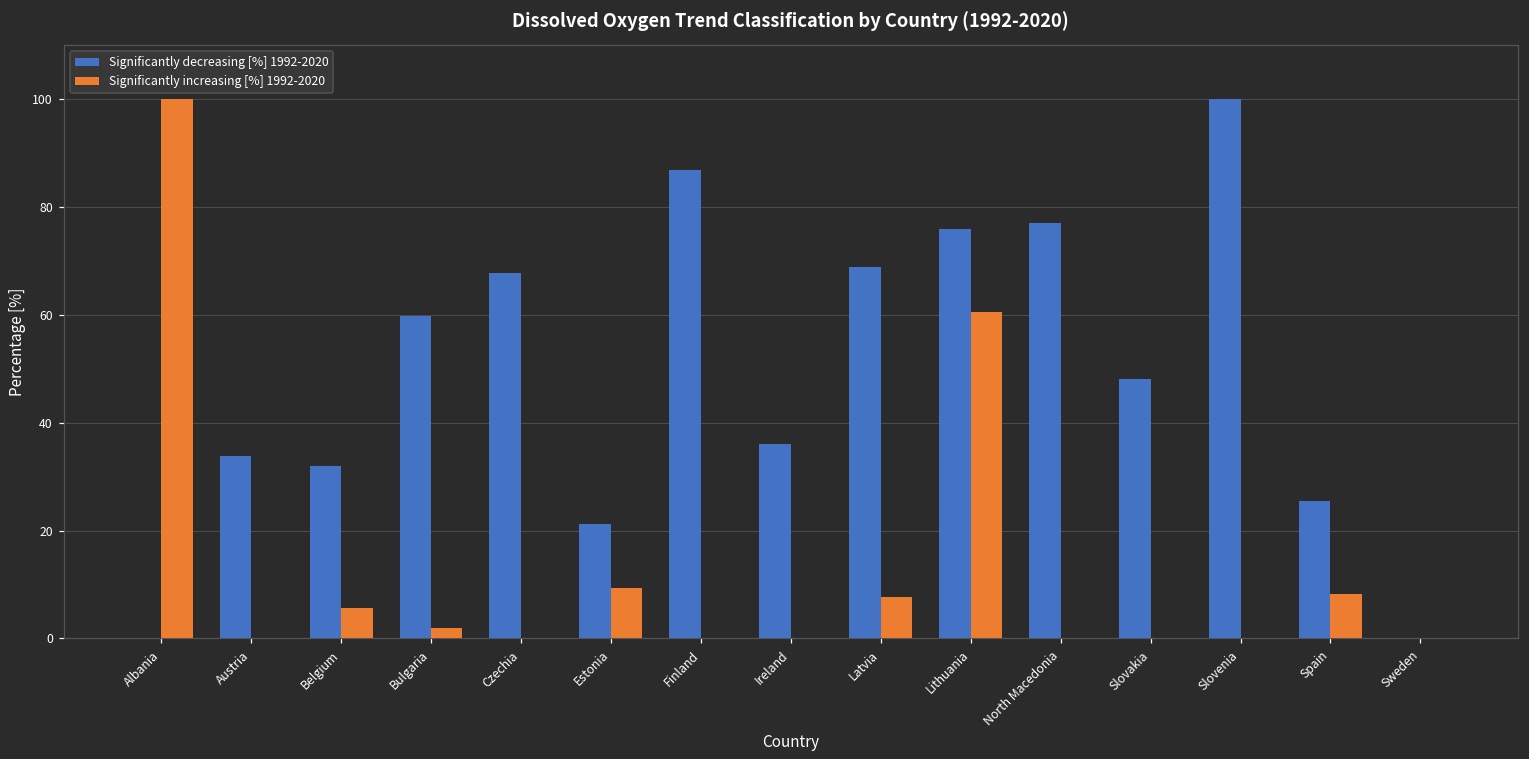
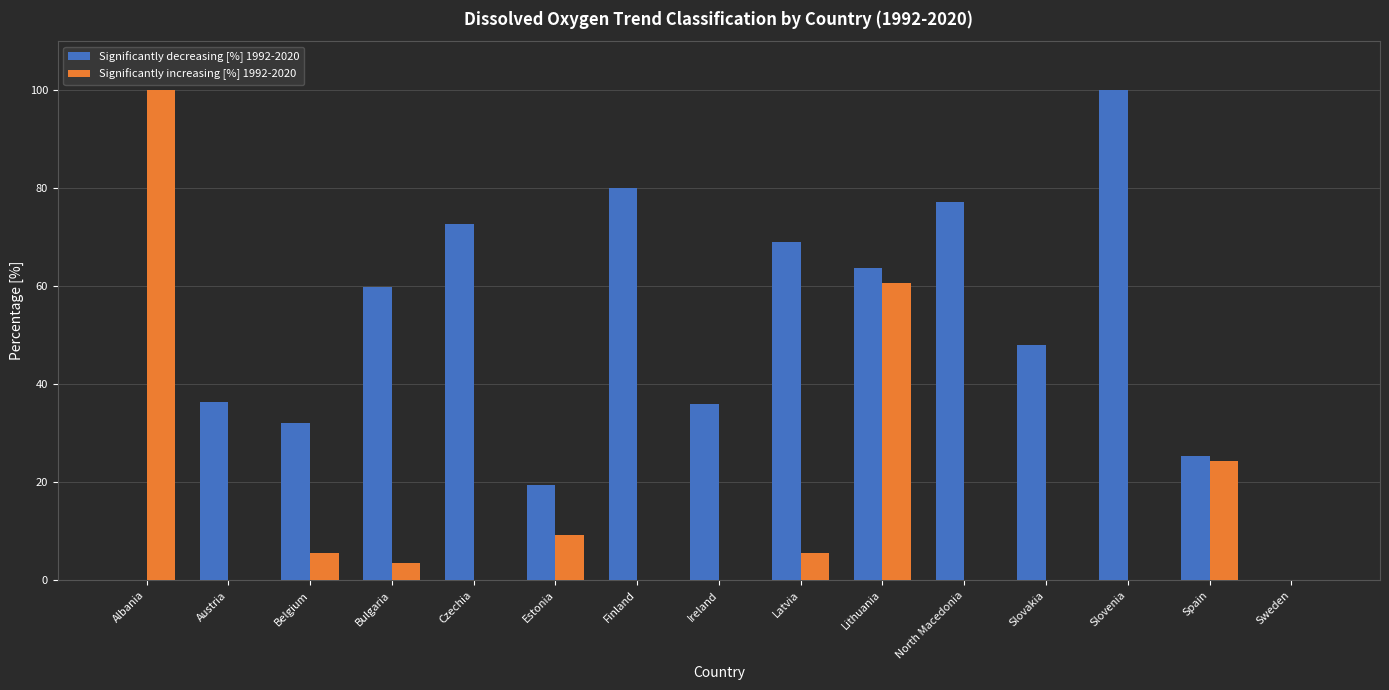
  {
    "Significantly decreasing [%] 1992-2020": {
      "Albania": 0,
-     "Austria": 34,
+     "Austria": 36,
      "Belgium": 32,
      "Bulgaria": 60,
-     "Czechia": 68,
-     "Estonia": 21,
-     "Finland": 87,
+     "Czechia": 73,
+     "Estonia": 19,
+     "Finland": 80,
      "Ireland": 36,
      "Latvia": 69,
-     "Lithuania": 76,
+     "Lithuania": 64,
      "North Macedonia": 77,
      "Slovakia": 48,
      "Slovenia": 100,
      "Spain": 25,
      "Sweden": 0
    },
    "Significantly increasing [%] 1992-2020": {
      "Albania": 100,
      "Austria": 0,
      "Belgium": 6,
-     "Bulgaria": 2,
+     "Bulgaria": 4,
      "Czechia": 0,
      "Estonia": 9,
      "Finland": 0,
      "Ireland": 0,
-     "Latvia": 8,
+     "Latvia": 6,
      "Lithuania": 61,
      "North Macedonia": 0,
      "Slovakia": 0,
      "Slovenia": 0,
-     "Spain": 8,
+     "Spain": 24,
      "Sweden": 0
    }
  }
